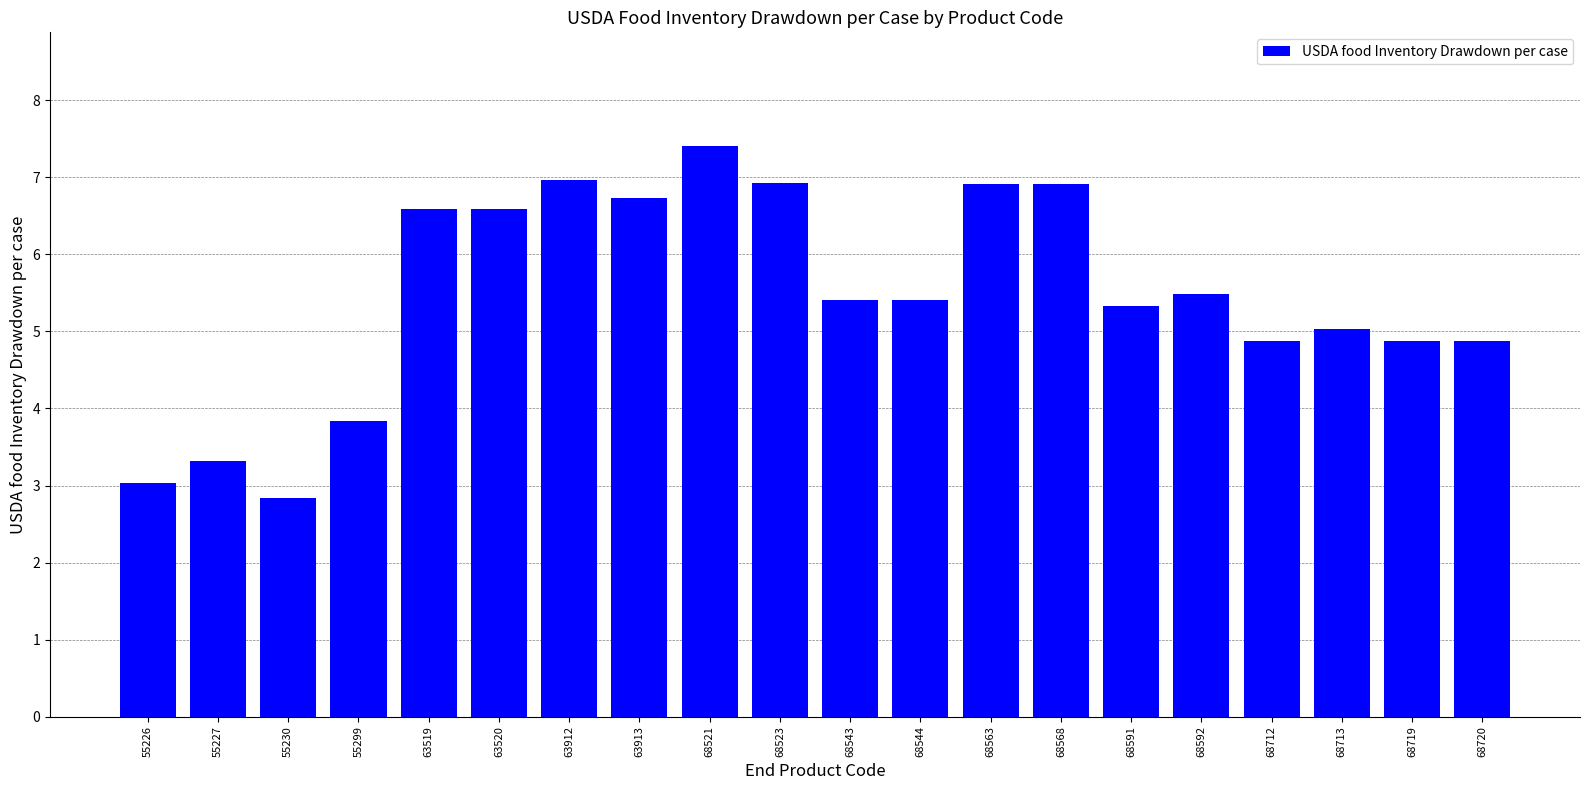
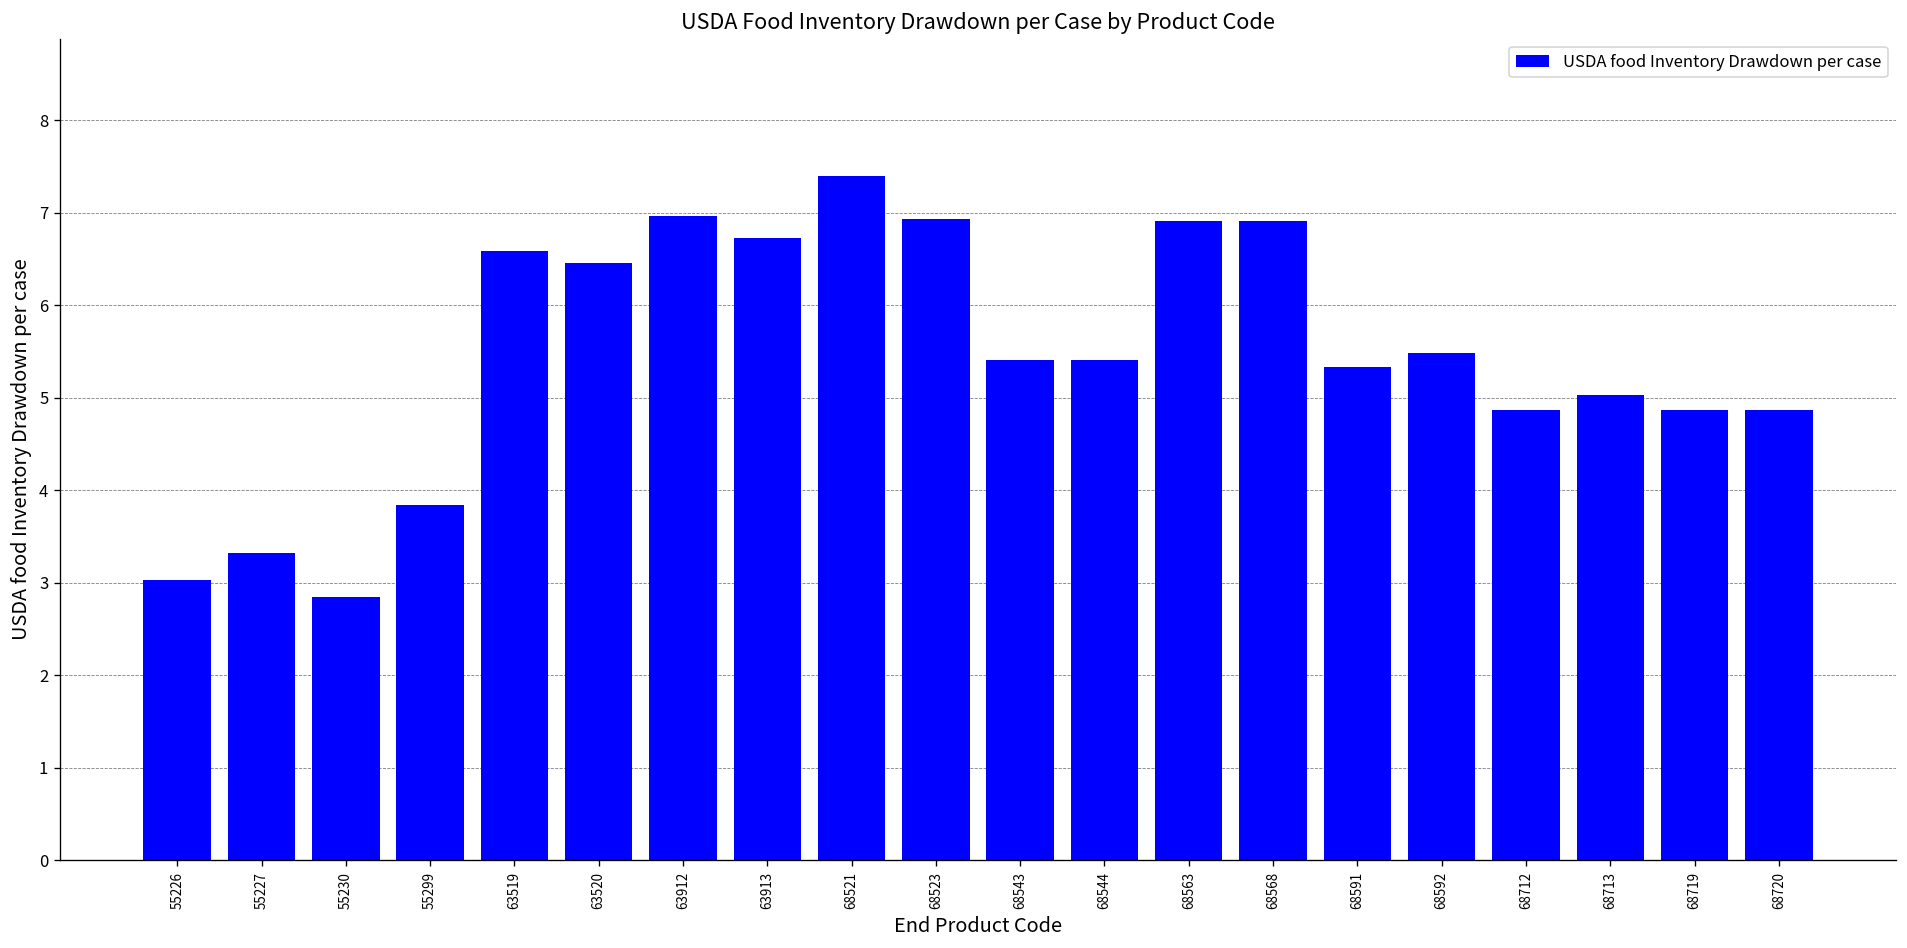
  {
    "55226": 3.0,
    "55227": 3.3,
    "55230": 2.8,
    "55299": 3.8,
    "63519": 6.6,
-   "63520": 6.6,
+   "63520": 6.5,
    "63912": 7.0,
    "63913": 6.7,
    "68521": 7.4,
    "68523": 6.9,
    "68543": 5.4,
    "68544": 5.4,
    "68563": 6.9,
    "68568": 6.9,
    "68591": 5.3,
    "68592": 5.5,
    "68712": 4.9,
    "68713": 5.0,
    "68719": 4.9,
    "68720": 4.9
  }
